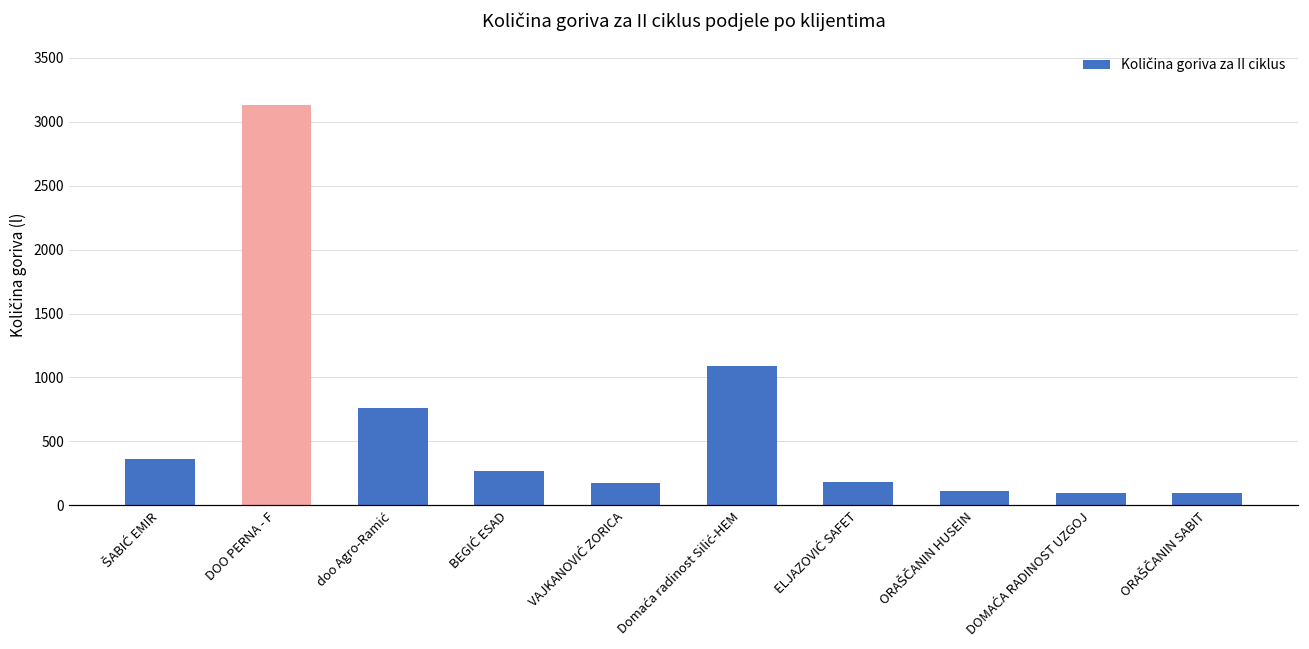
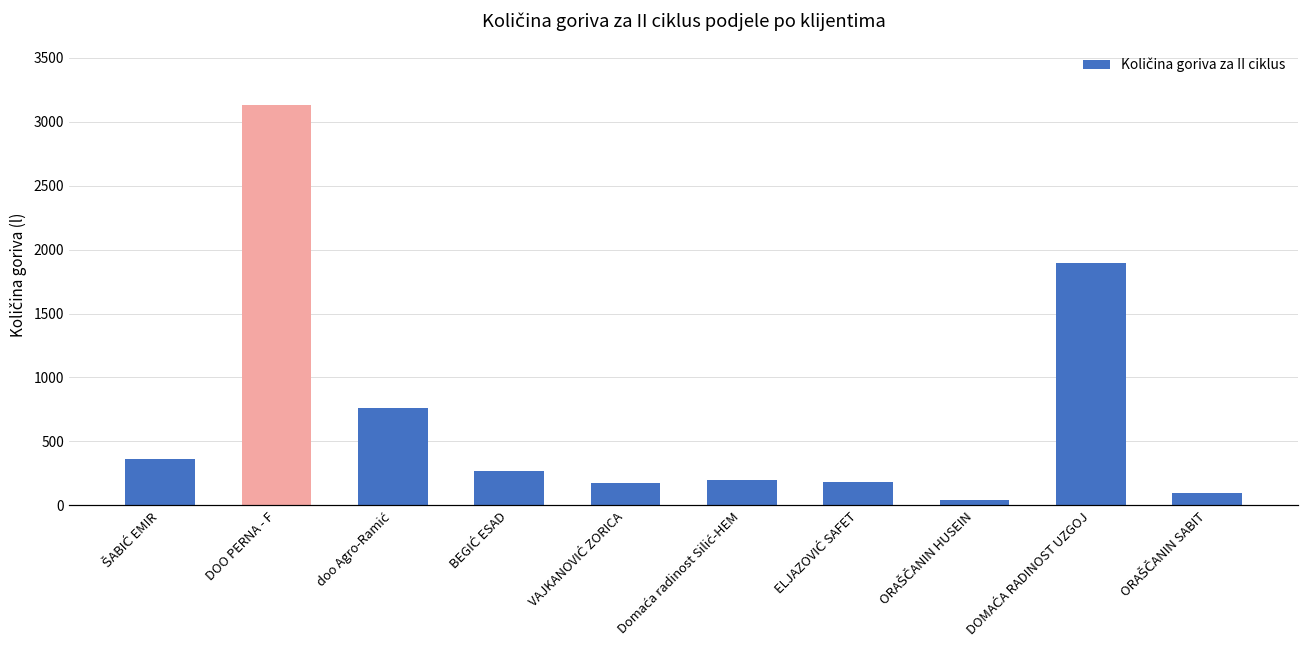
  {
    "ŠABIĆ EMIR": 360,
    "DOO PERNA - F": 3130,
    "doo Agro-Ramić": 760,
    "BEGIĆ ESAD": 270,
    "VAJKANOVIĆ ZORICA": 180,
-   "Domaća radinost Silić-HEM": 1090,
+   "Domaća radinost Silić-HEM": 200,
    "ELJAZOVIĆ SAFET": 180,
-   "ORAŠČANIN HUSEIN": 110,
-   "DOMAĆA RADINOST UZGOJ": 100,
+   "ORAŠČANIN HUSEIN": 40,
+   "DOMAĆA RADINOST UZGOJ": 1900,
    "ORAŠČANIN SABIT": 100
  }
